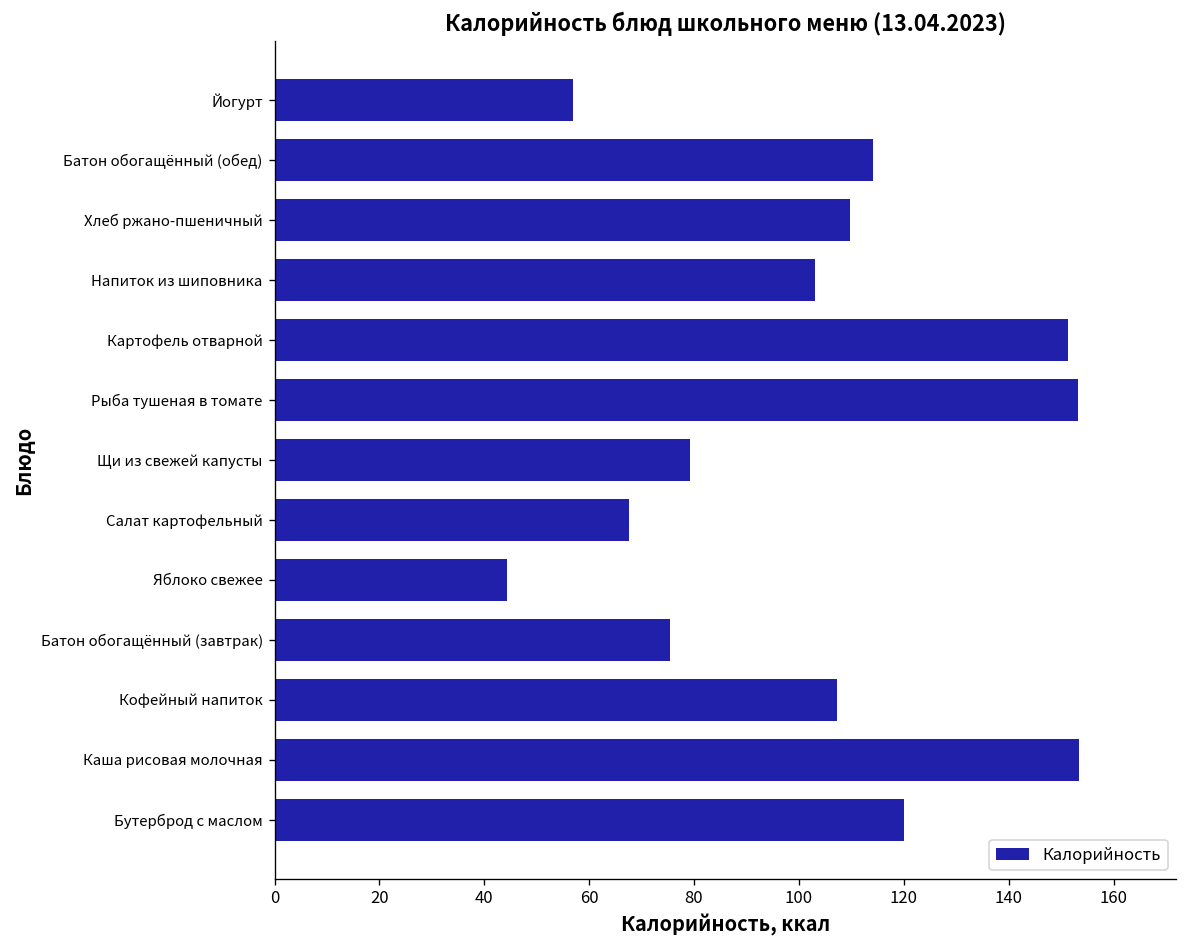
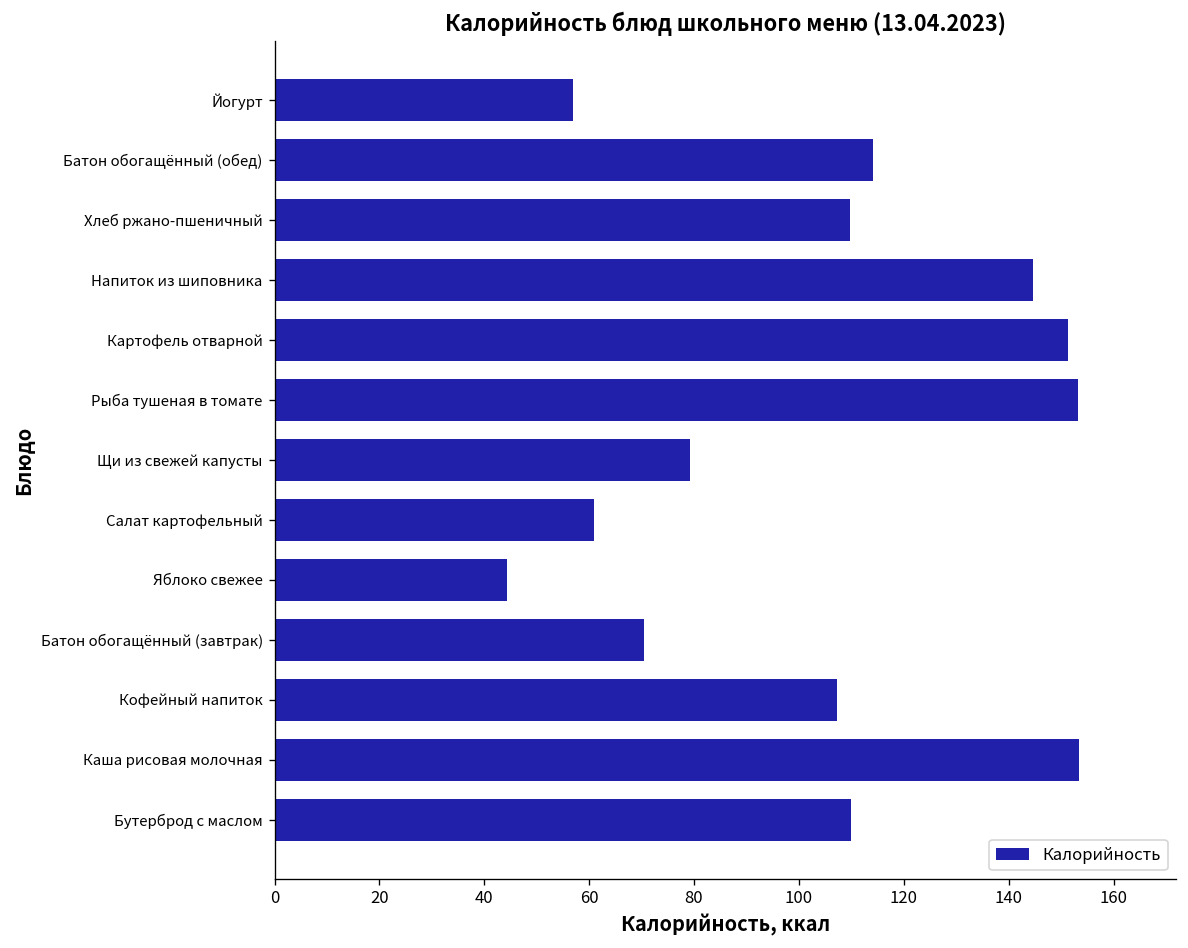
  {
    "Йогурт": 57,
    "Батон обогащённый (обед)": 114,
    "Хлеб ржано-пшеничный": 110,
-   "Напиток из шиповника": 103,
+   "Напиток из шиповника": 145,
    "Картофель отварной": 151,
    "Рыба тушеная в томате": 153,
    "Щи из свежей капусты": 79,
-   "Салат картофельный": 68,
+   "Салат картофельный": 61,
    "Яблоко свежее": 44,
-   "Батон обогащённый (завтрак)": 75,
+   "Батон обогащённый (завтрак)": 70,
    "Кофейный напиток": 107,
    "Каша рисовая молочная": 153,
-   "Бутерброд с маслом": 120
+   "Бутерброд с маслом": 110
  }
